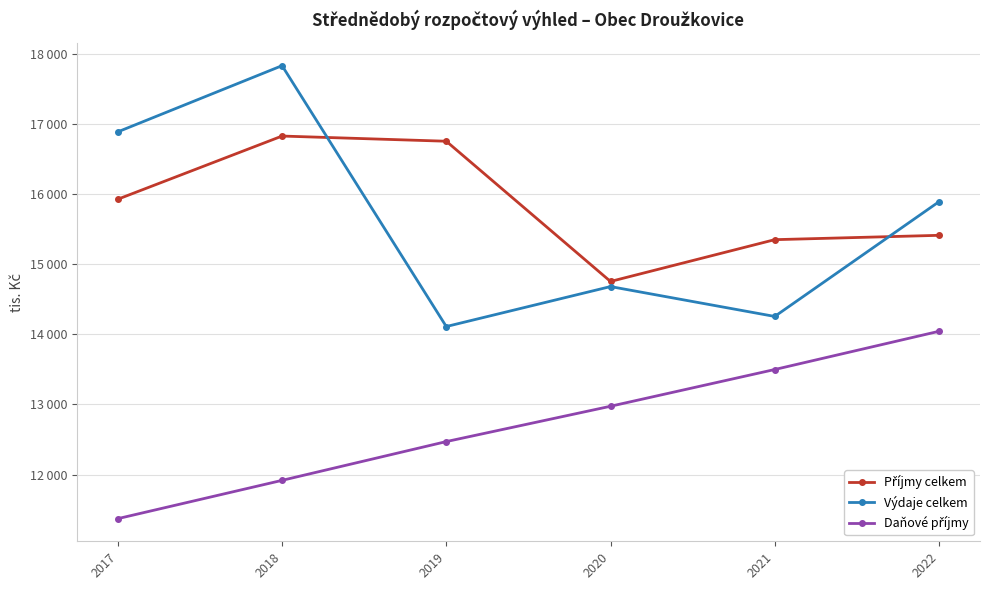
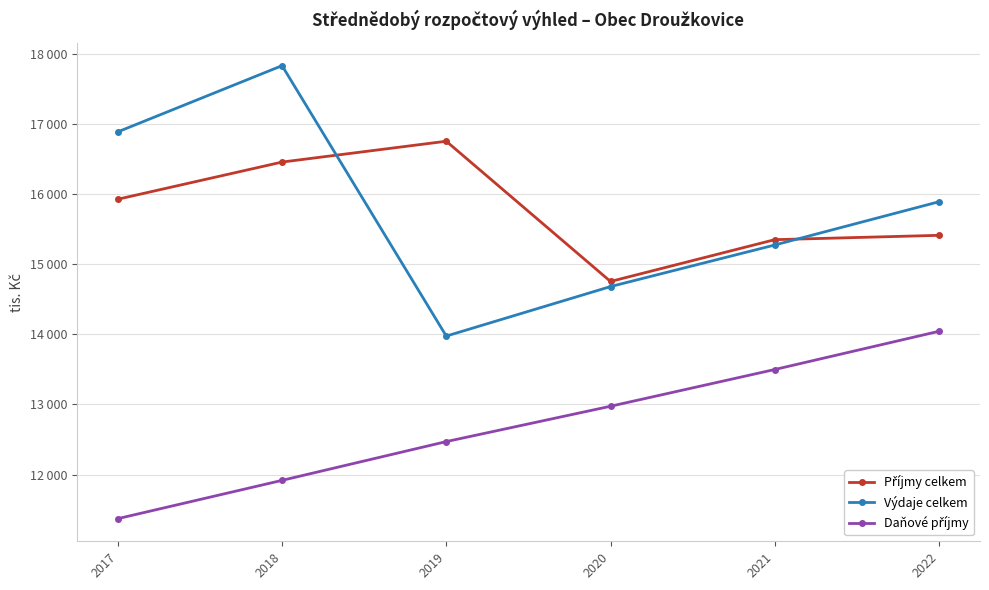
  {
    "Příjmy celkem": {
      "2017": 15900,
-     "2018": 16800,
+     "2018": 16500,
      "2019": 16800,
      "2020": 14800,
      "2021": 15400,
      "2022": 15400
    },
    "Výdaje celkem": {
      "2017": 16900,
      "2018": 17800,
-     "2019": 14100,
+     "2019": 14000,
      "2020": 14700,
-     "2021": 14300,
+     "2021": 15300,
      "2022": 15900
    },
    "Daňové příjmy": {
      "2017": 11400,
      "2018": 11900,
      "2019": 12500,
      "2020": 13000,
      "2021": 13500,
      "2022": 14000
    }
  }
